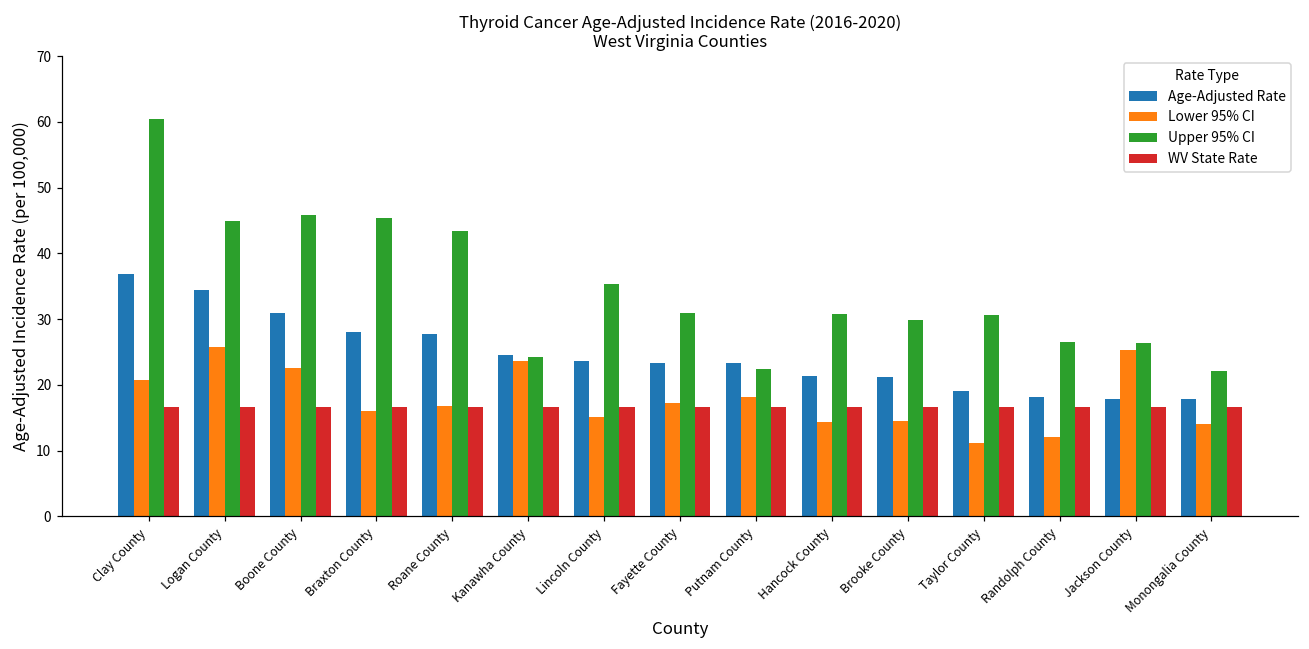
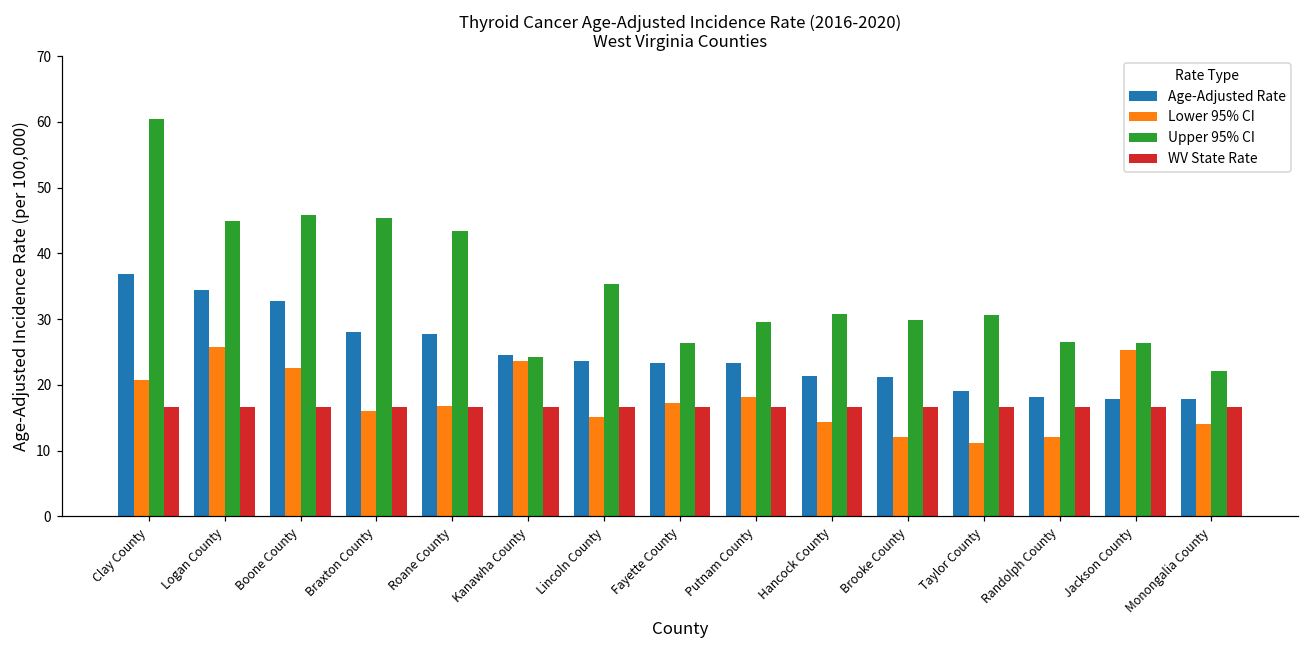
  {
    "Age-Adjusted Rate": {
      "Clay County": 37,
      "Logan County": 34,
-     "Boone County": 31,
+     "Boone County": 33,
      "Braxton County": 28,
      "Roane County": 28,
      "Kanawha County": 25,
      "Lincoln County": 24,
      "Fayette County": 23,
      "Putnam County": 23,
      "Hancock County": 21,
      "Brooke County": 21,
      "Taylor County": 19,
      "Randolph County": 18,
      "Jackson County": 18,
      "Monongalia County": 18
    },
    "Lower 95% CI": {
      "Clay County": 21,
      "Logan County": 26,
      "Boone County": 23,
      "Braxton County": 16,
      "Roane County": 17,
      "Kanawha County": 24,
      "Lincoln County": 15,
      "Fayette County": 17,
      "Putnam County": 18,
      "Hancock County": 14,
-     "Brooke County": 15,
+     "Brooke County": 12,
      "Taylor County": 11,
      "Randolph County": 12,
      "Jackson County": 25,
      "Monongalia County": 14
    },
    "Upper 95% CI": {
      "Clay County": 60,
      "Logan County": 45,
      "Boone County": 46,
      "Braxton County": 45,
      "Roane County": 43,
      "Kanawha County": 24,
      "Lincoln County": 35,
-     "Fayette County": 31,
-     "Putnam County": 22,
+     "Fayette County": 26,
+     "Putnam County": 30,
      "Hancock County": 31,
      "Brooke County": 30,
      "Taylor County": 31,
      "Randolph County": 27,
      "Jackson County": 26,
      "Monongalia County": 22
    },
    "WV State Rate": {
      "Clay County": 17,
      "Logan County": 17,
      "Boone County": 17,
      "Braxton County": 17,
      "Roane County": 17,
      "Kanawha County": 17,
      "Lincoln County": 17,
      "Fayette County": 17,
      "Putnam County": 17,
      "Hancock County": 17,
      "Brooke County": 17,
      "Taylor County": 17,
      "Randolph County": 17,
      "Jackson County": 17,
      "Monongalia County": 17
    }
  }
